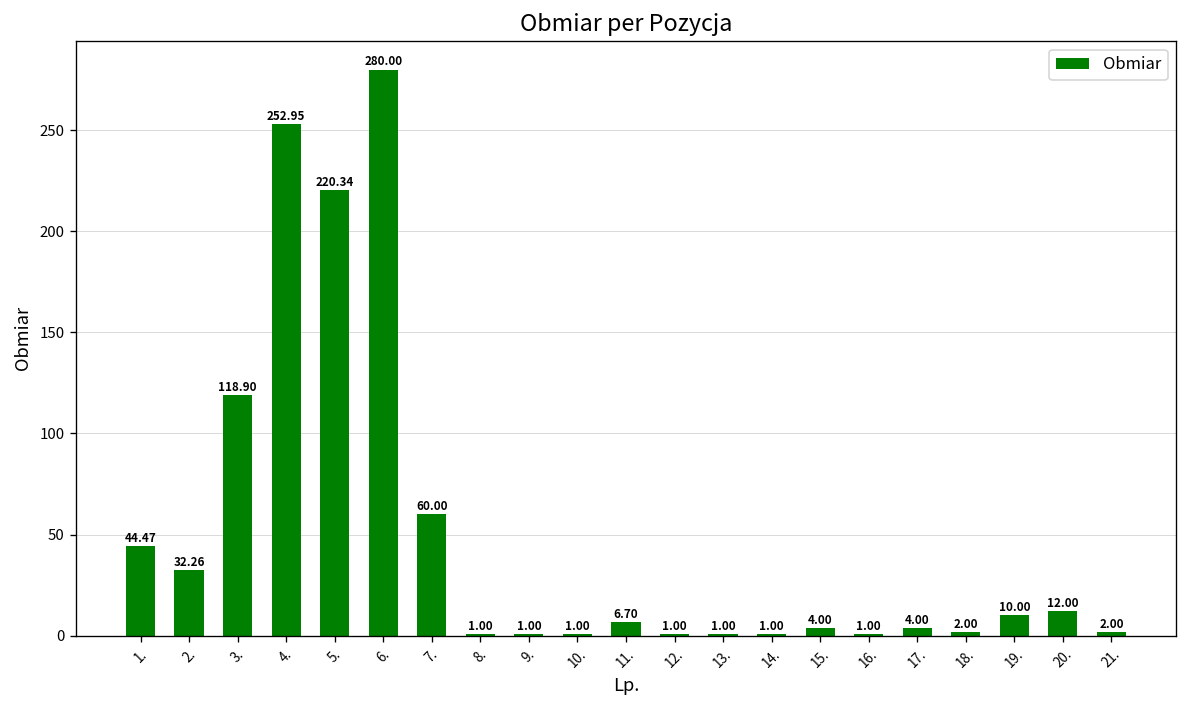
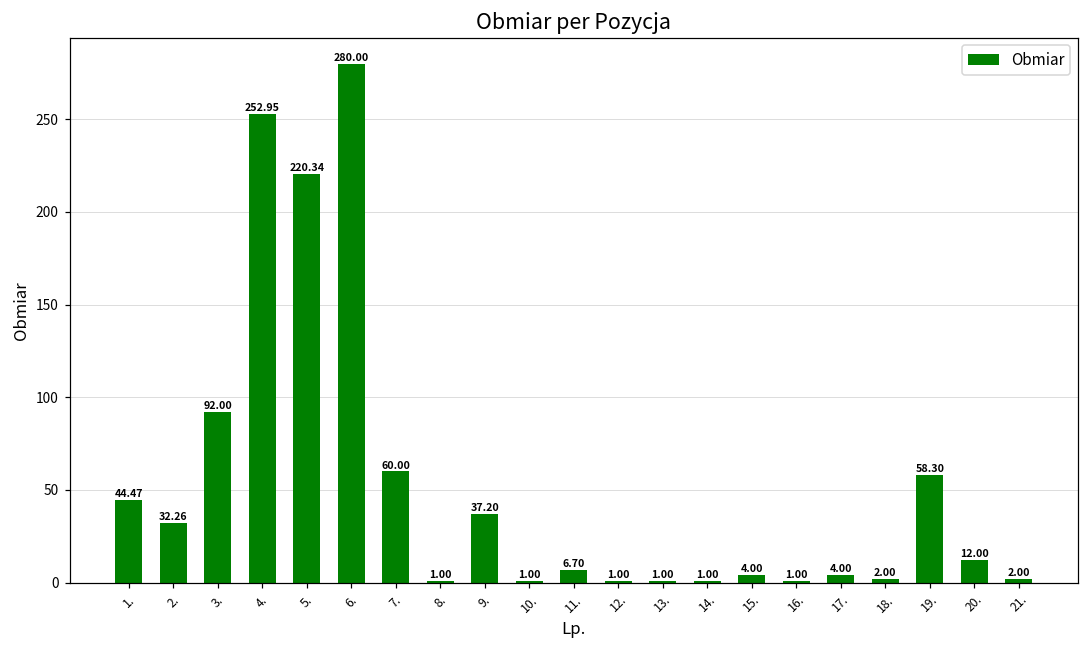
  {
    "1.": 44.47,
    "2.": 32.26,
-   "3.": 118.90,
+   "3.": 92.00,
    "4.": 252.95,
    "5.": 220.34,
    "6.": 280.00,
    "7.": 60.00,
    "8.": 1.00,
-   "9.": 1.00,
+   "9.": 37.20,
    "10.": 1.00,
    "11.": 6.70,
    "12.": 1.00,
    "13.": 1.00,
    "14.": 1.00,
    "15.": 4.00,
    "16.": 1.00,
    "17.": 4.00,
    "18.": 2.00,
-   "19.": 10.00,
+   "19.": 58.30,
    "20.": 12.00,
    "21.": 2.00
  }
